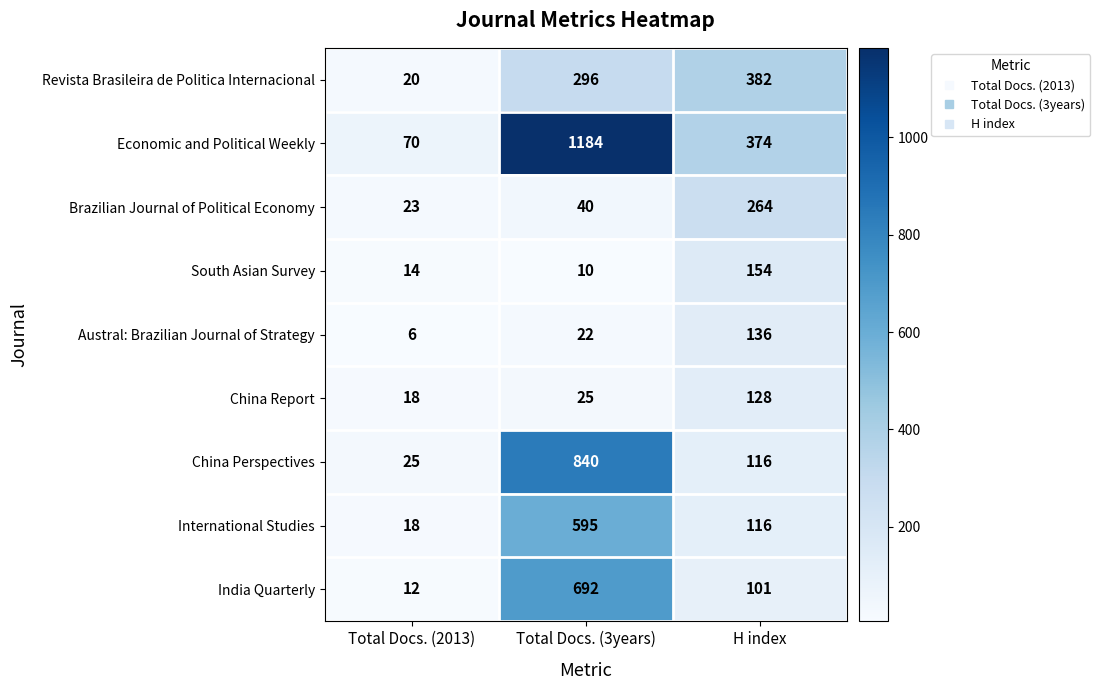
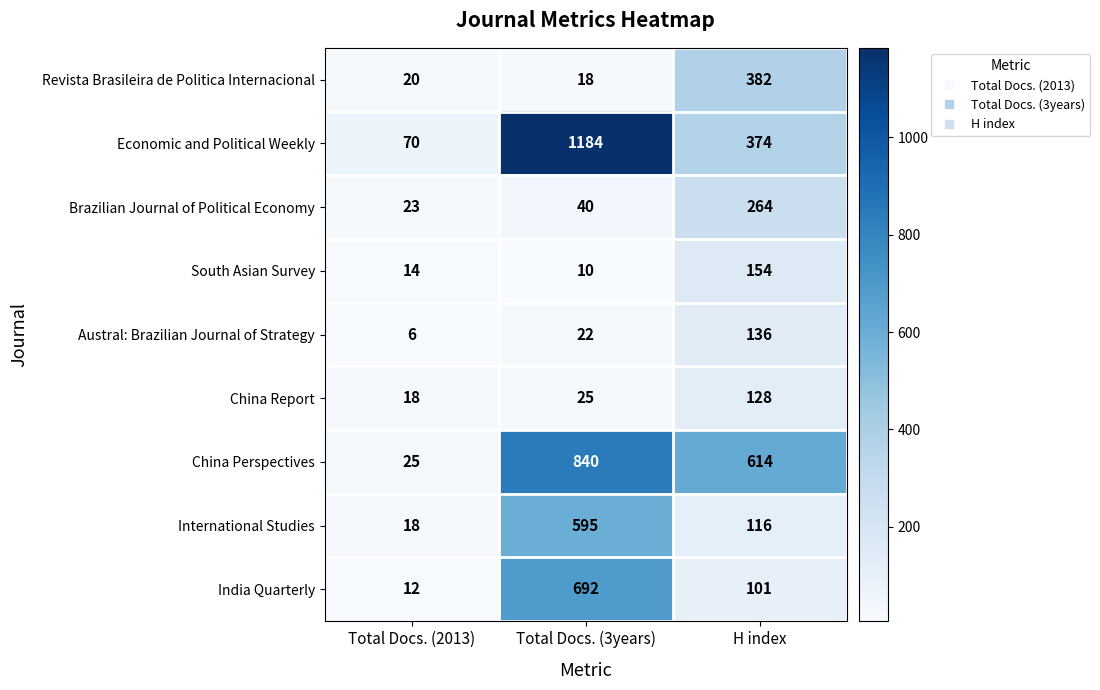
  {
    "Revista Brasileira de Politica Internacional": {
      "Total Docs. (2013)": 20,
-     "Total Docs. (3years)": 296,
+     "Total Docs. (3years)": 18,
      "H index": 382
    },
    "Economic and Political Weekly": {
      "Total Docs. (2013)": 70,
      "Total Docs. (3years)": 1184,
      "H index": 374
    },
    "Brazilian Journal of Political Economy": {
      "Total Docs. (2013)": 23,
      "Total Docs. (3years)": 40,
      "H index": 264
    },
    "South Asian Survey": {
      "Total Docs. (2013)": 14,
      "Total Docs. (3years)": 10,
      "H index": 154
    },
    "Austral: Brazilian Journal of Strategy": {
      "Total Docs. (2013)": 6,
      "Total Docs. (3years)": 22,
      "H index": 136
    },
    "China Report": {
      "Total Docs. (2013)": 18,
      "Total Docs. (3years)": 25,
      "H index": 128
    },
    "China Perspectives": {
      "Total Docs. (2013)": 25,
      "Total Docs. (3years)": 840,
-     "H index": 116
+     "H index": 614
    },
    "International Studies": {
      "Total Docs. (2013)": 18,
      "Total Docs. (3years)": 595,
      "H index": 116
    },
    "India Quarterly": {
      "Total Docs. (2013)": 12,
      "Total Docs. (3years)": 692,
      "H index": 101
    }
  }
